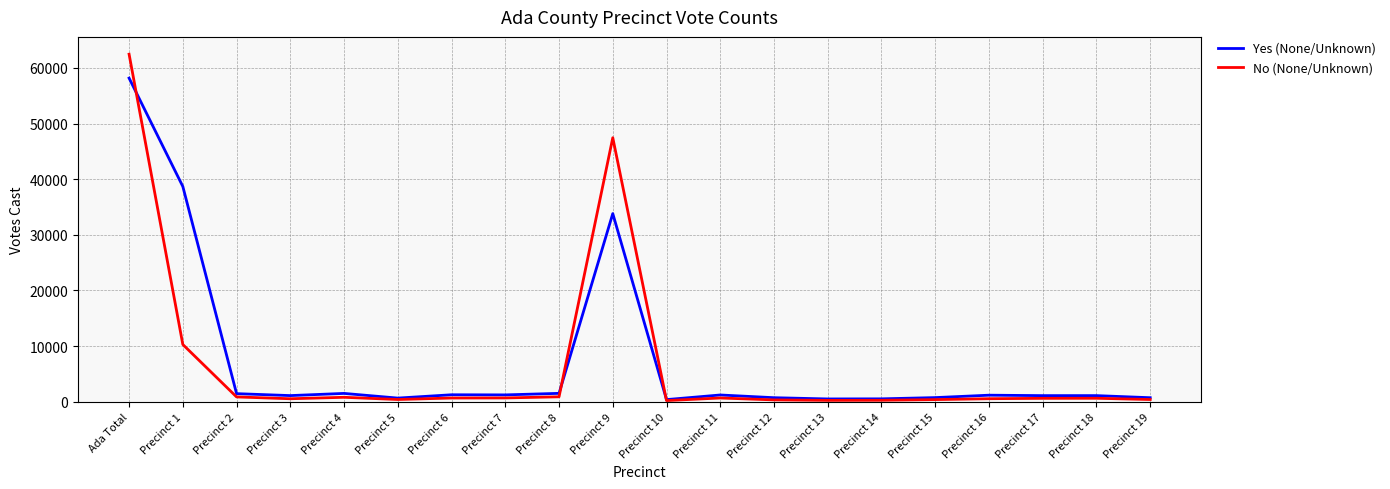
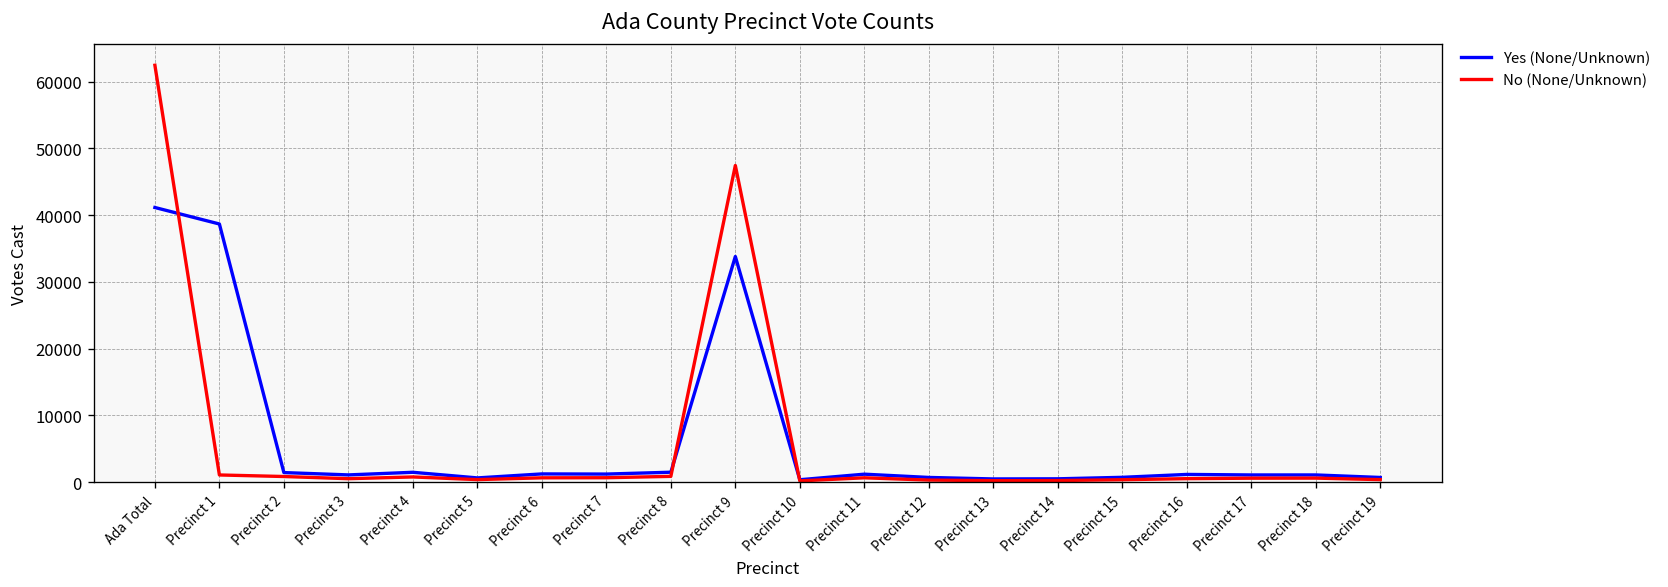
  {
    "Yes (None/Unknown)": {
-     "Ada Total": 58000,
+     "Ada Total": 41000,
      "Precinct 1": 39000,
      "Precinct 2": 1000,
      "Precinct 3": 1000,
      "Precinct 4": 1000,
      "Precinct 6": 1000,
      "Precinct 7": 1000,
      "Precinct 8": 1000,
      "Precinct 9": 34000,
      "Precinct 11": 1000,
      "Precinct 16": 1000,
      "Precinct 17": 1000,
      "Precinct 18": 1000
    },
    "No (None/Unknown)": {
      "Ada Total": 62000,
-     "Precinct 1": 10000,
+     "Precinct 1": 1000,
      "Precinct 2": 1000,
      "Precinct 3": 1000,
      "Precinct 4": 1000,
      "Precinct 6": 1000,
      "Precinct 7": 1000,
      "Precinct 8": 1000,
      "Precinct 9": 47000,
      "Precinct 11": 1000,
      "Precinct 16": 1000,
      "Precinct 17": 1000,
      "Precinct 18": 1000
    }
  }
